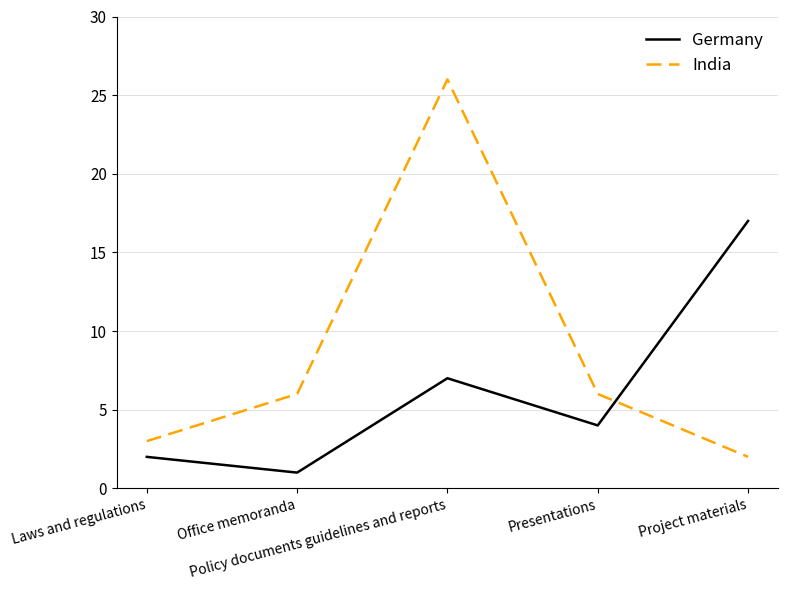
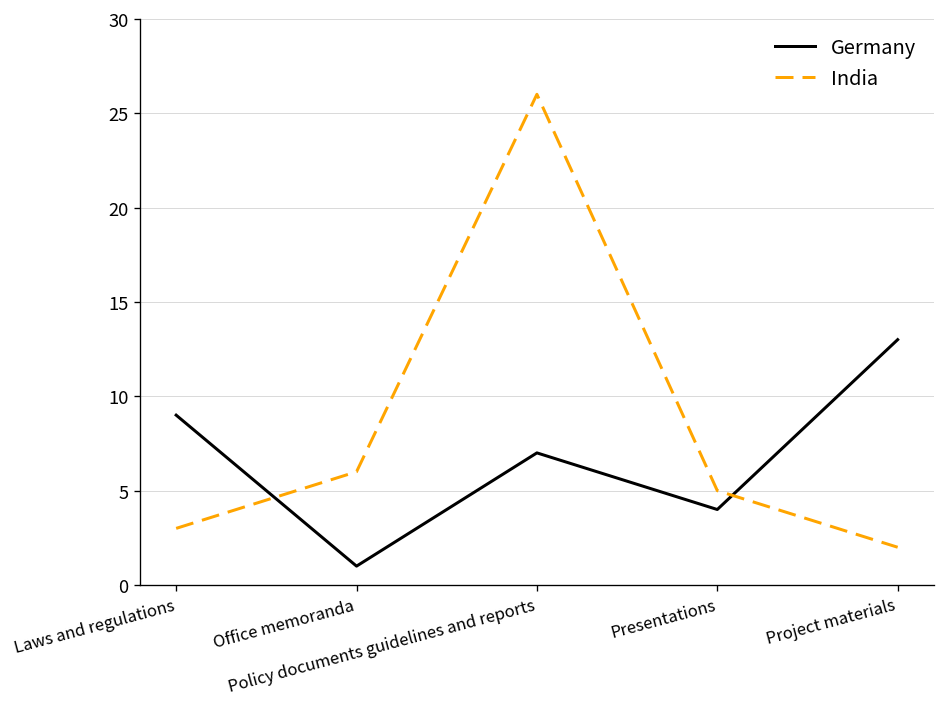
  {
    "Germany": {
-     "Laws and regulations": 2,
+     "Laws and regulations": 9,
      "Office memoranda": 1,
      "Policy documents guidelines and reports": 7,
      "Presentations": 4,
-     "Project materials": 17
+     "Project materials": 13
    },
    "India": {
      "Laws and regulations": 3,
      "Office memoranda": 6,
      "Policy documents guidelines and reports": 26,
-     "Presentations": 6,
+     "Presentations": 5,
      "Project materials": 2
    }
  }
